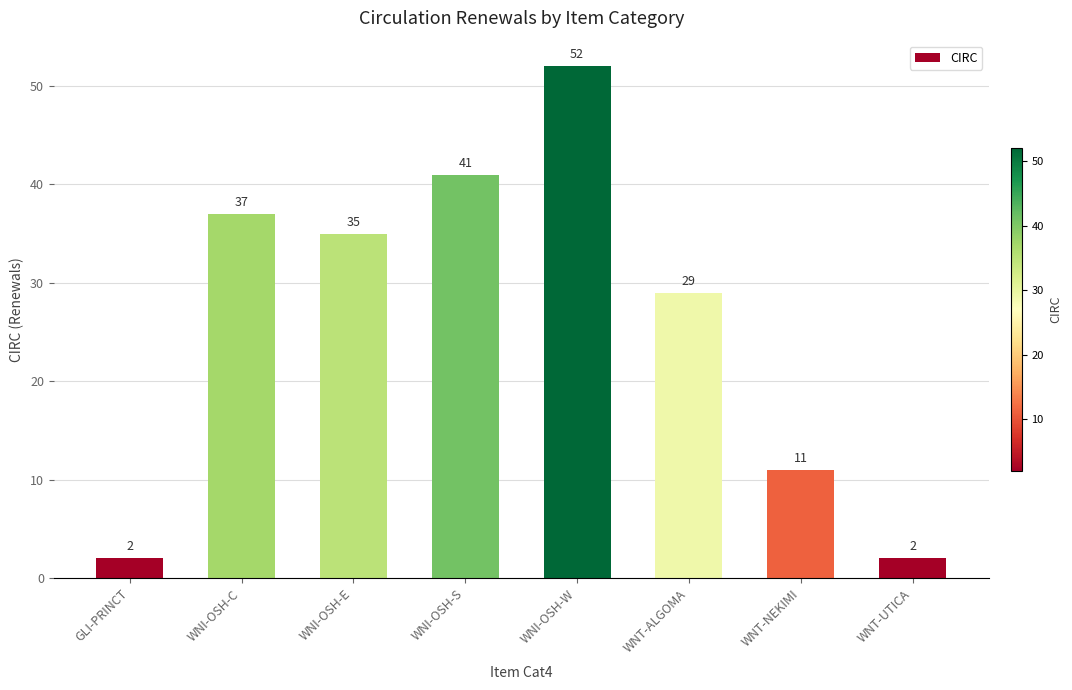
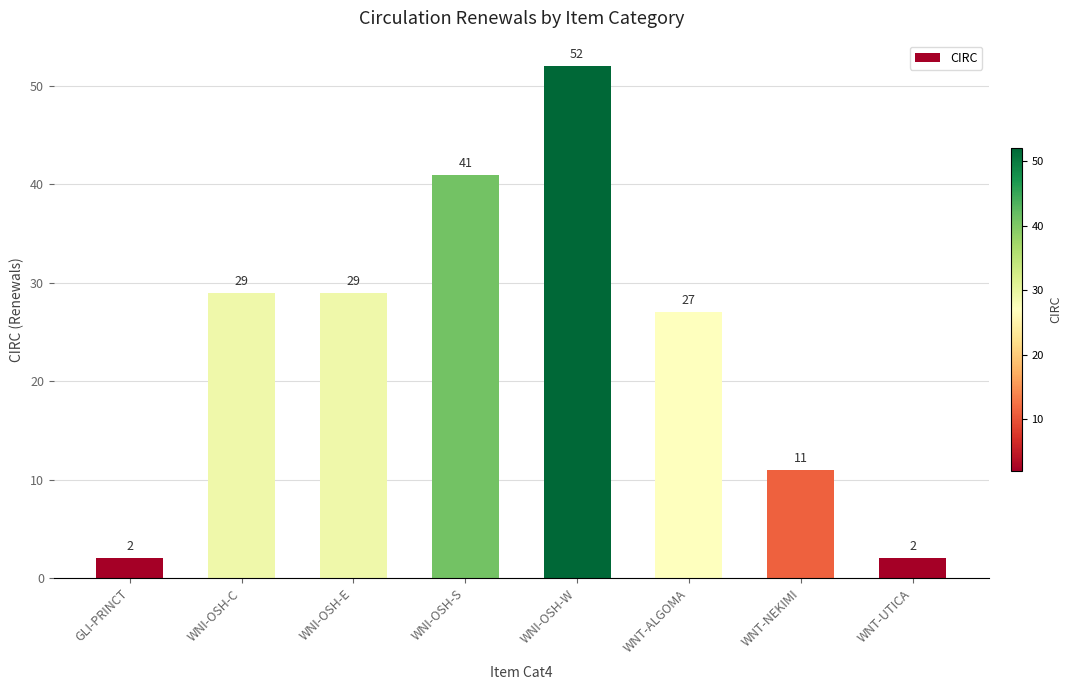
  {
    "GLI-PRINCT": 2,
-   "WNI-OSH-C": 37,
-   "WNI-OSH-E": 35,
+   "WNI-OSH-C": 29,
+   "WNI-OSH-E": 29,
    "WNI-OSH-S": 41,
    "WNI-OSH-W": 52,
-   "WNT-ALGOMA": 29,
+   "WNT-ALGOMA": 27,
    "WNT-NEKIMI": 11,
    "WNT-UTICA": 2
  }
